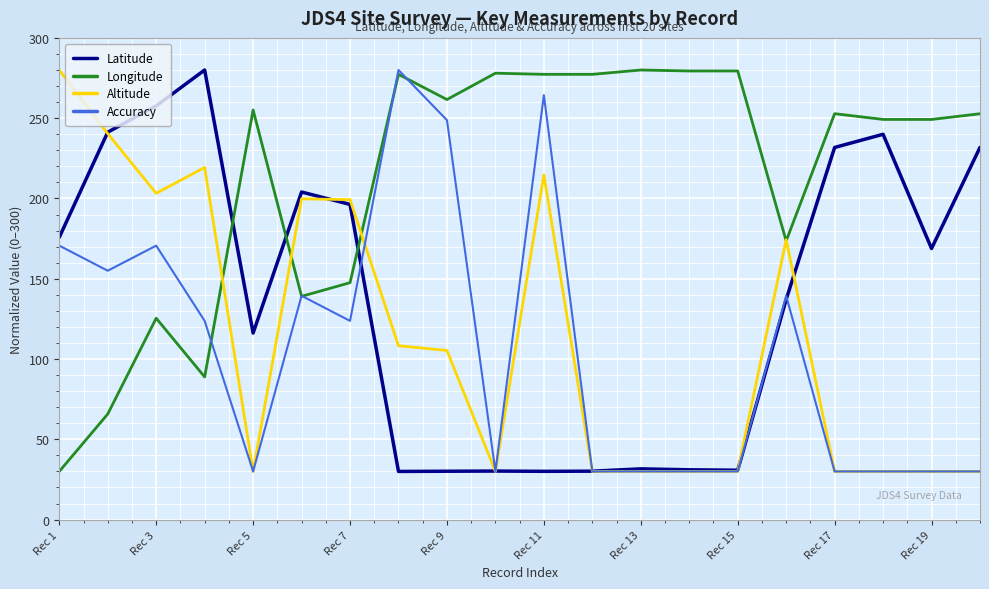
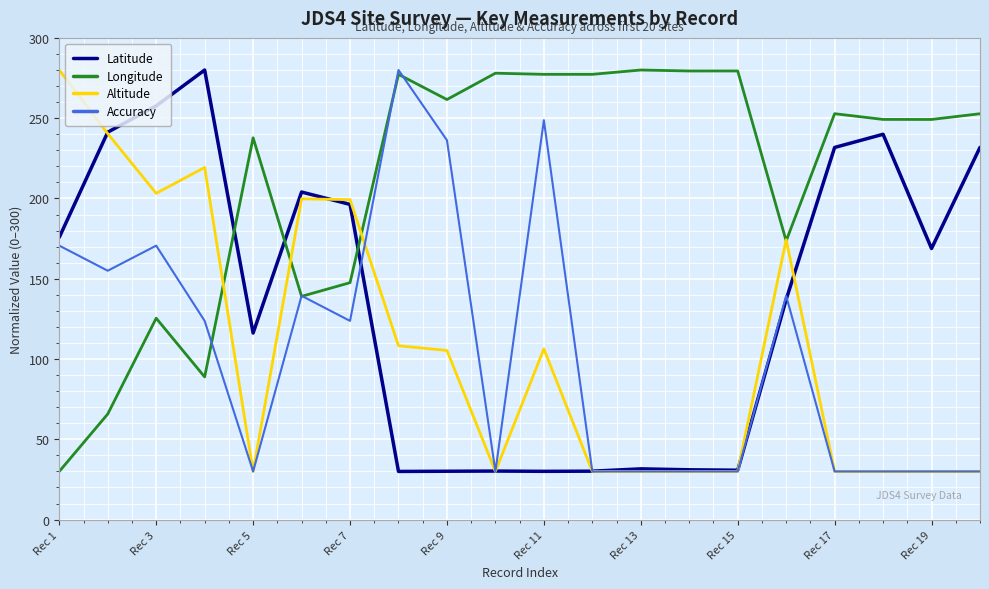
  {
    "Latitude": {
      "Rec 1": 176,
      "Rec 5": 116,
      "Rec 7": 196,
      "Rec 9": 30,
      "Rec 11": 30,
      "Rec 17": 232,
      "Rec 19": 169
    },
    "Longitude": {
      "Rec 1": 30,
      "Rec 3": 125,
-     "Rec 5": 255,
+     "Rec 5": 238,
      "Rec 7": 148,
      "Rec 9": 262,
      "Rec 11": 277,
      "Rec 13": 280,
      "Rec 15": 279,
      "Rec 17": 253,
      "Rec 19": 249
    },
    "Altitude": {
      "Rec 1": 280,
      "Rec 3": 203,
      "Rec 7": 199,
      "Rec 9": 105,
-     "Rec 11": 215
+     "Rec 11": 106
    },
    "Accuracy": {
      "Rec 1": 171,
      "Rec 3": 171,
      "Rec 7": 124,
-     "Rec 9": 249,
-     "Rec 11": 264
+     "Rec 9": 236,
+     "Rec 11": 249
    }
  }
